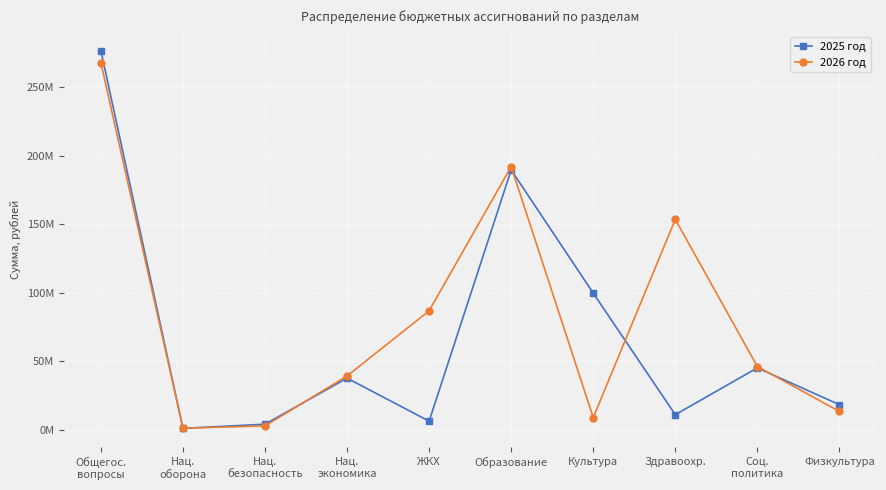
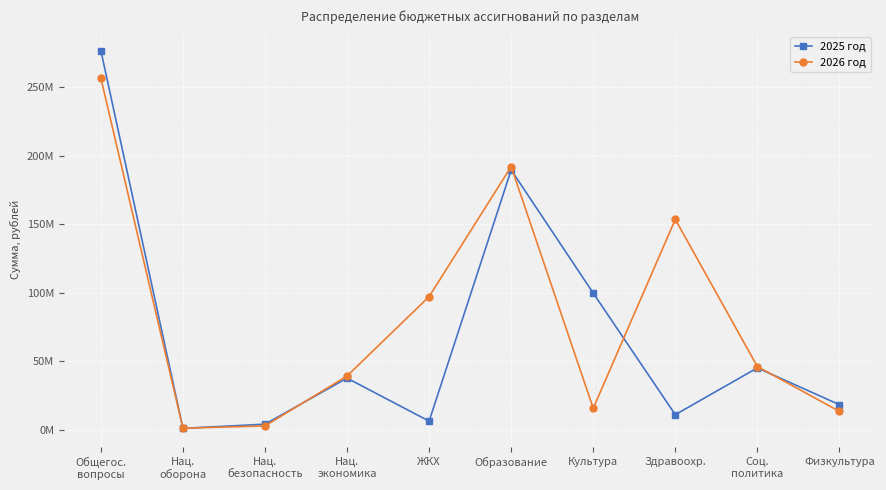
  {
    "2025 год": {
      "Общегос. вопросы": 277000000,
      "ЖКХ": 6000000,
      "Образование": 190000000,
      "Культура": 100000000,
      "Здравоохр.": 11000000,
      "Физкультура": 18000000
    },
    "2026 год": {
-     "Общегос. вопросы": 268000000,
-     "ЖКХ": 87000000,
+     "Общегос. вопросы": 257000000,
+     "ЖКХ": 97000000,
      "Образование": 192000000,
-     "Культура": 9000000,
+     "Культура": 16000000,
      "Здравоохр.": 153000000,
      "Физкультура": 13000000
    }
  }
